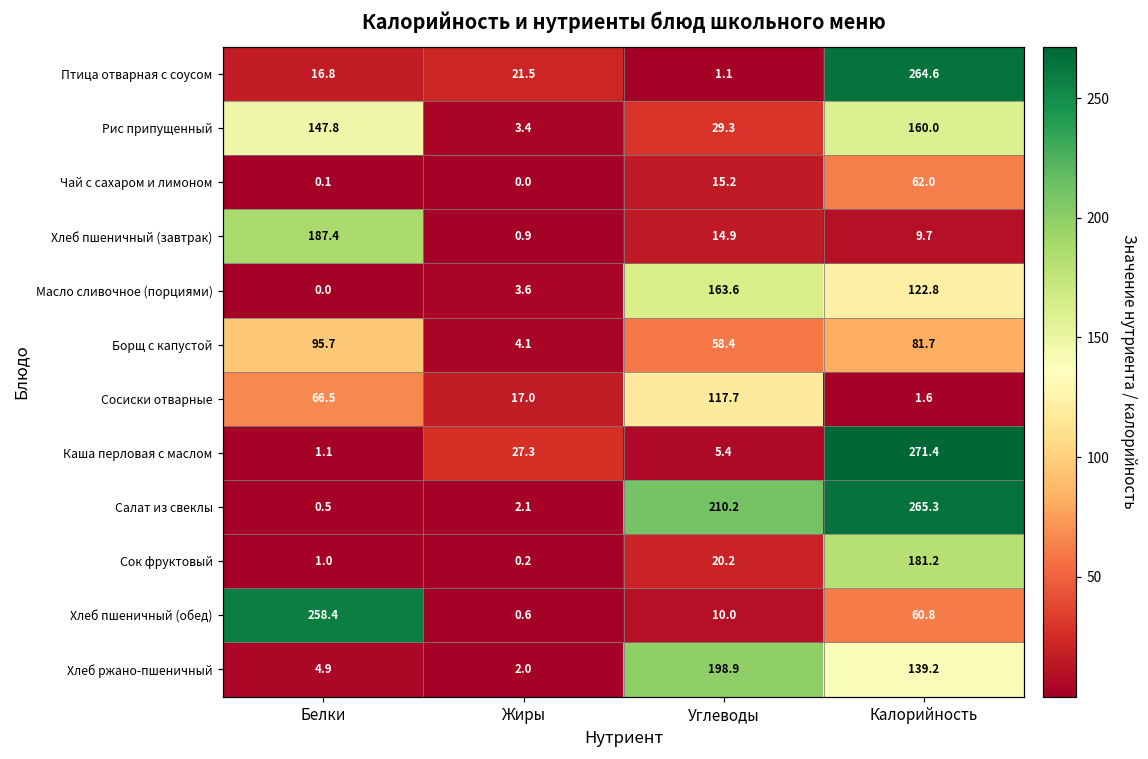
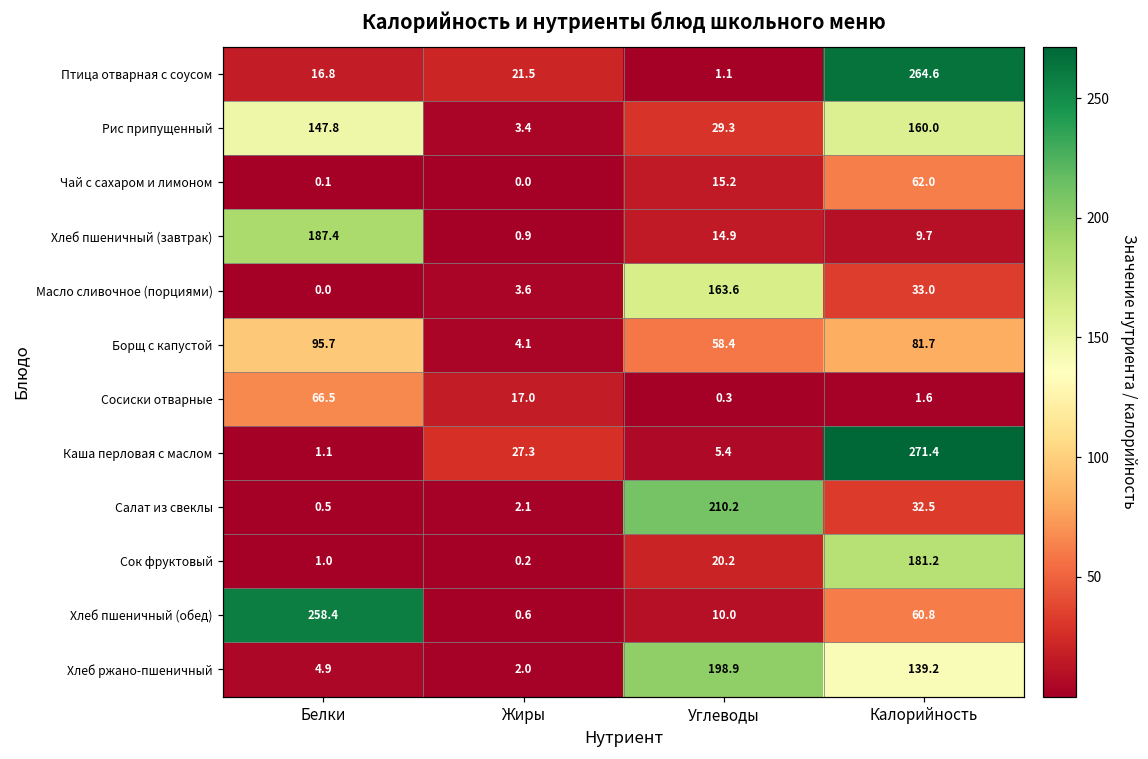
  {
    "Птица отварная с соусом": {
      "Белки": 16.8,
      "Жиры": 21.5,
      "Углеводы": 1.1,
      "Калорийность": 264.6
    },
    "Рис припущенный": {
      "Белки": 147.8,
      "Жиры": 3.4,
      "Углеводы": 29.3,
      "Калорийность": 160.0
    },
    "Чай с сахаром и лимоном": {
      "Белки": 0.1,
      "Жиры": 0.0,
      "Углеводы": 15.2,
      "Калорийность": 62.0
    },
    "Хлеб пшеничный (завтрак)": {
      "Белки": 187.4,
      "Жиры": 0.9,
      "Углеводы": 14.9,
      "Калорийность": 9.7
    },
    "Масло сливочное (порциями)": {
      "Белки": 0.0,
      "Жиры": 3.6,
      "Углеводы": 163.6,
-     "Калорийность": 122.8
+     "Калорийность": 33.0
    },
    "Борщ с капустой": {
      "Белки": 95.7,
      "Жиры": 4.1,
      "Углеводы": 58.4,
      "Калорийность": 81.7
    },
    "Сосиски отварные": {
      "Белки": 66.5,
      "Жиры": 17.0,
-     "Углеводы": 117.7,
+     "Углеводы": 0.3,
      "Калорийность": 1.6
    },
    "Каша перловая с маслом": {
      "Белки": 1.1,
      "Жиры": 27.3,
      "Углеводы": 5.4,
      "Калорийность": 271.4
    },
    "Салат из свеклы": {
      "Белки": 0.5,
      "Жиры": 2.1,
      "Углеводы": 210.2,
-     "Калорийность": 265.3
+     "Калорийность": 32.5
    },
    "Сок фруктовый": {
      "Белки": 1.0,
      "Жиры": 0.2,
      "Углеводы": 20.2,
      "Калорийность": 181.2
    },
    "Хлеб пшеничный (обед)": {
      "Белки": 258.4,
      "Жиры": 0.6,
      "Углеводы": 10.0,
      "Калорийность": 60.8
    },
    "Хлеб ржано-пшеничный": {
      "Белки": 4.9,
      "Жиры": 2.0,
      "Углеводы": 198.9,
      "Калорийность": 139.2
    }
  }
